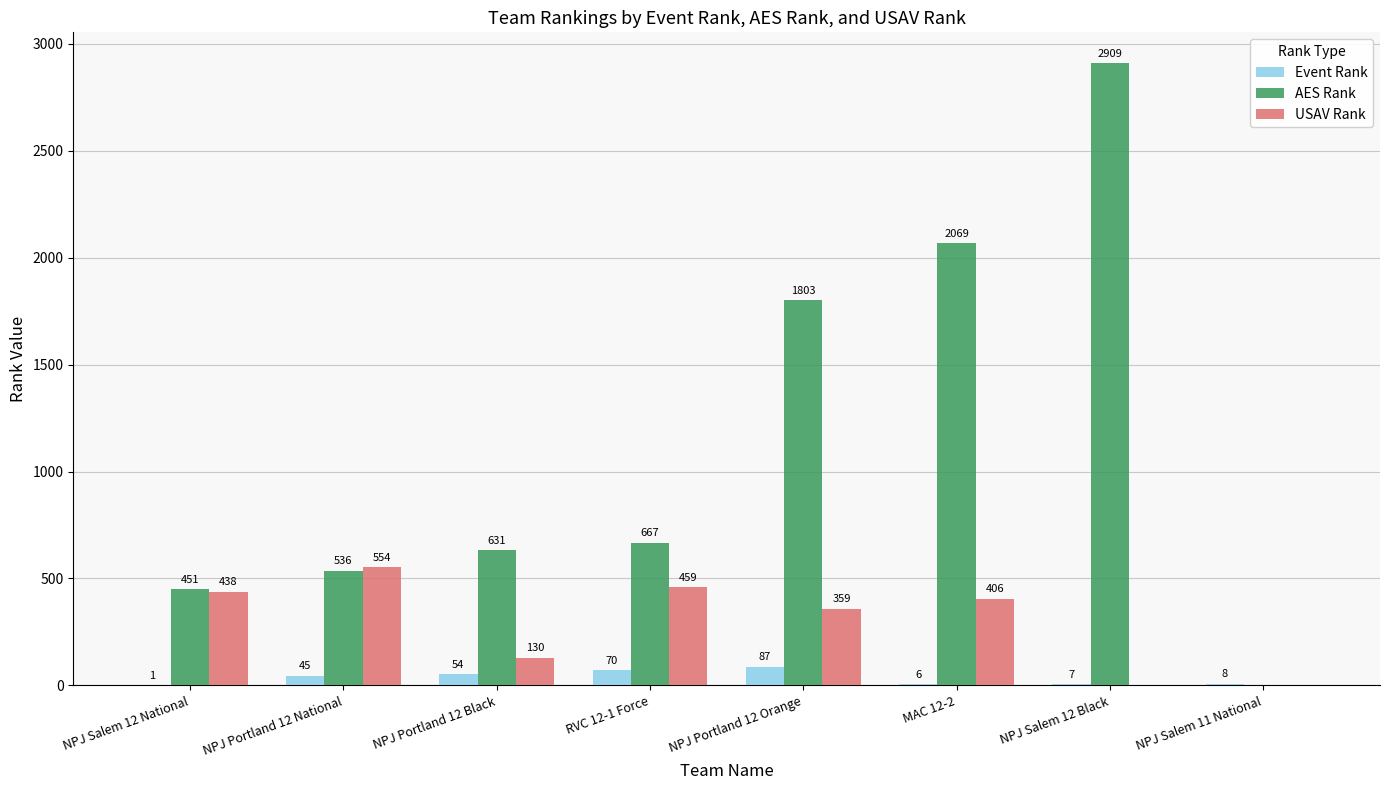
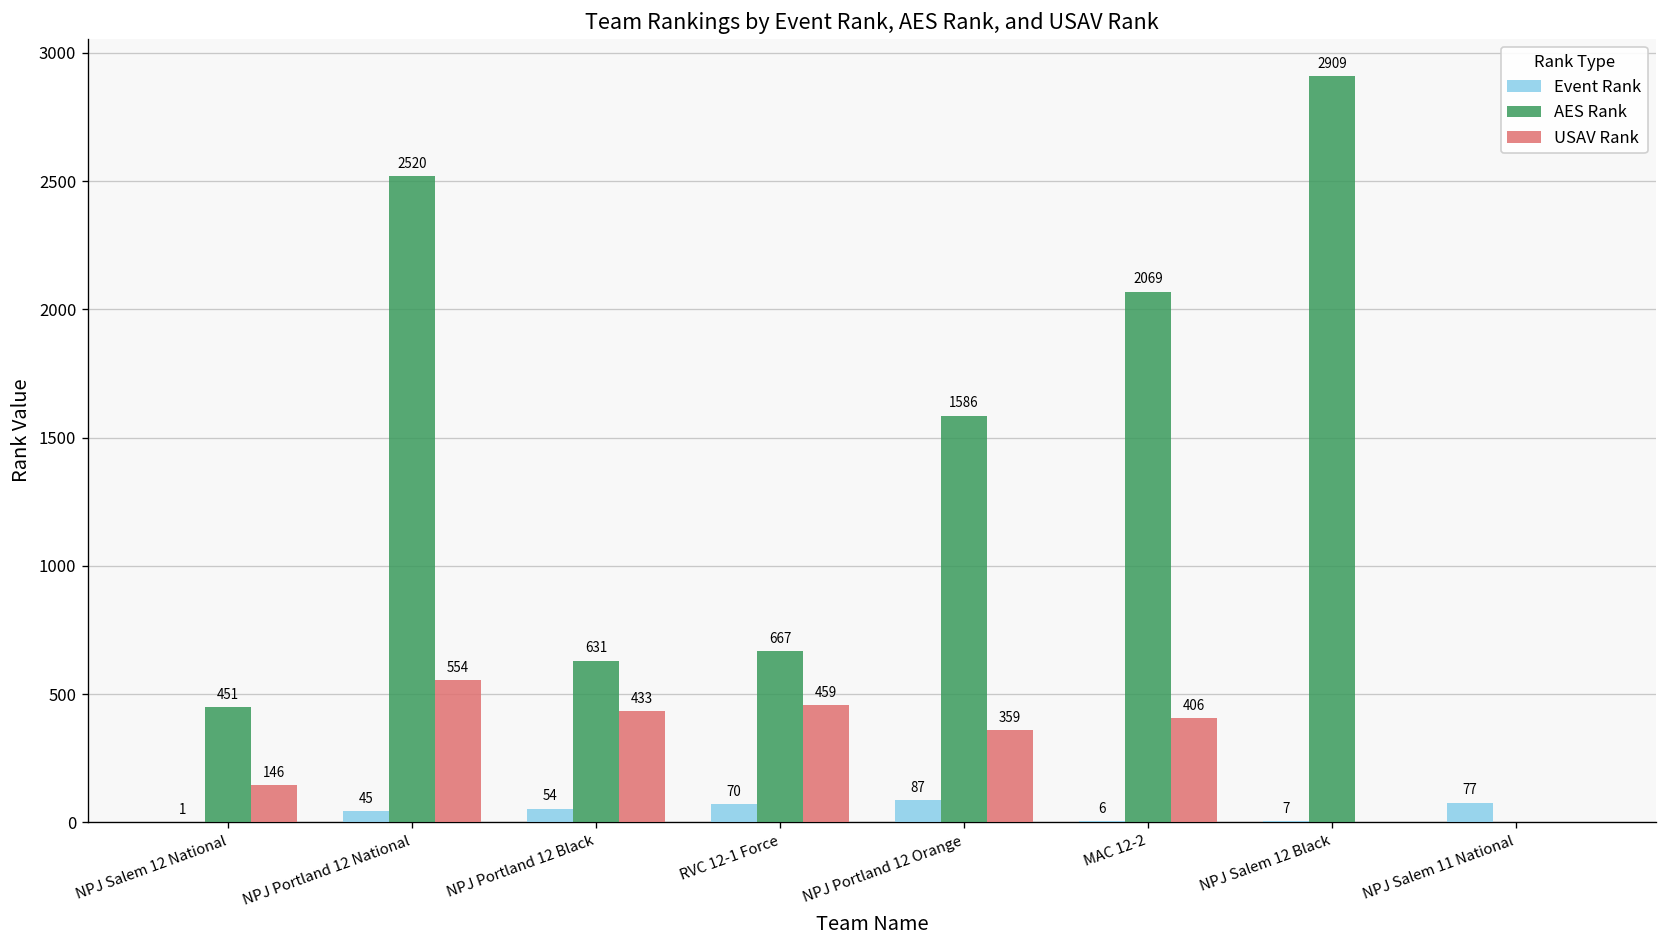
  {
    "Event Rank": {
      "NPJ Salem 12 National": 1,
      "NPJ Portland 12 Black": 54,
      "MAC 12-2": 6,
      "NPJ Salem 12 Black": 7,
-     "NPJ Salem 11 National": 8
+     "NPJ Salem 11 National": 77
    },
    "AES Rank": {
      "NPJ Salem 12 National": 451,
-     "NPJ Portland 12 National": 536,
+     "NPJ Portland 12 National": 2520,
      "NPJ Portland 12 Black": 631,
      "RVC 12-1 Force": 667,
-     "NPJ Portland 12 Orange": 1803,
+     "NPJ Portland 12 Orange": 1586,
      "MAC 12-2": 2069,
      "NPJ Salem 12 Black": 2909
    },
    "USAV Rank": {
-     "NPJ Salem 12 National": 438,
+     "NPJ Salem 12 National": 146,
      "NPJ Portland 12 National": 554,
-     "NPJ Portland 12 Black": 130,
+     "NPJ Portland 12 Black": 433,
      "RVC 12-1 Force": 459,
      "NPJ Portland 12 Orange": 359,
      "MAC 12-2": 406
    }
  }
